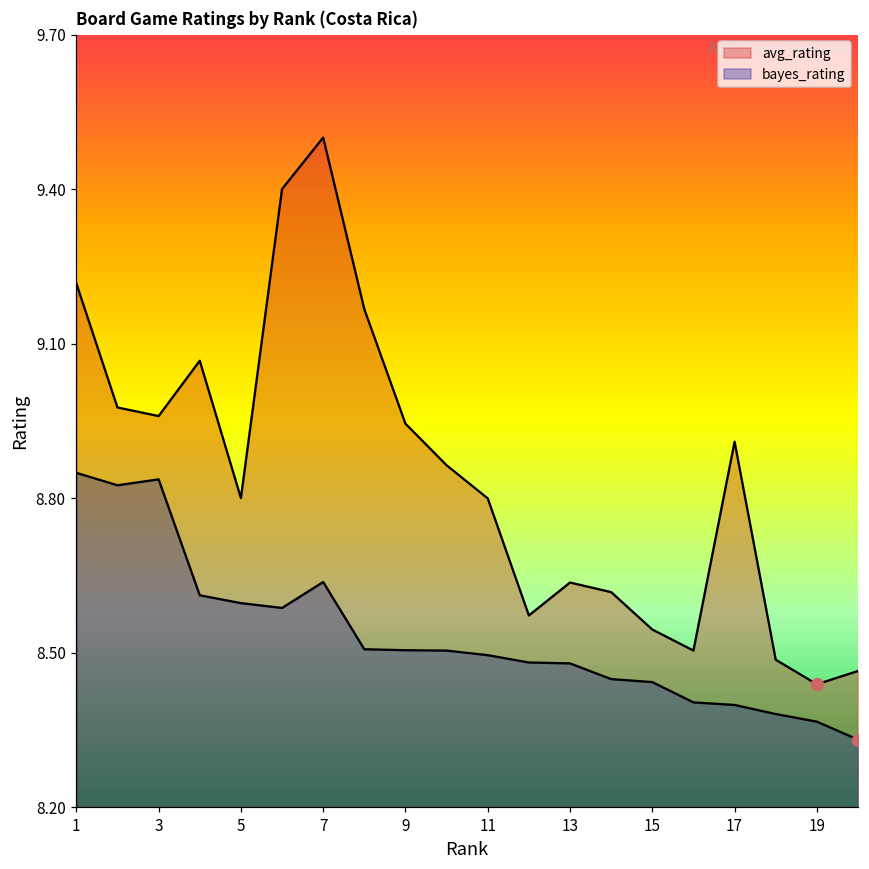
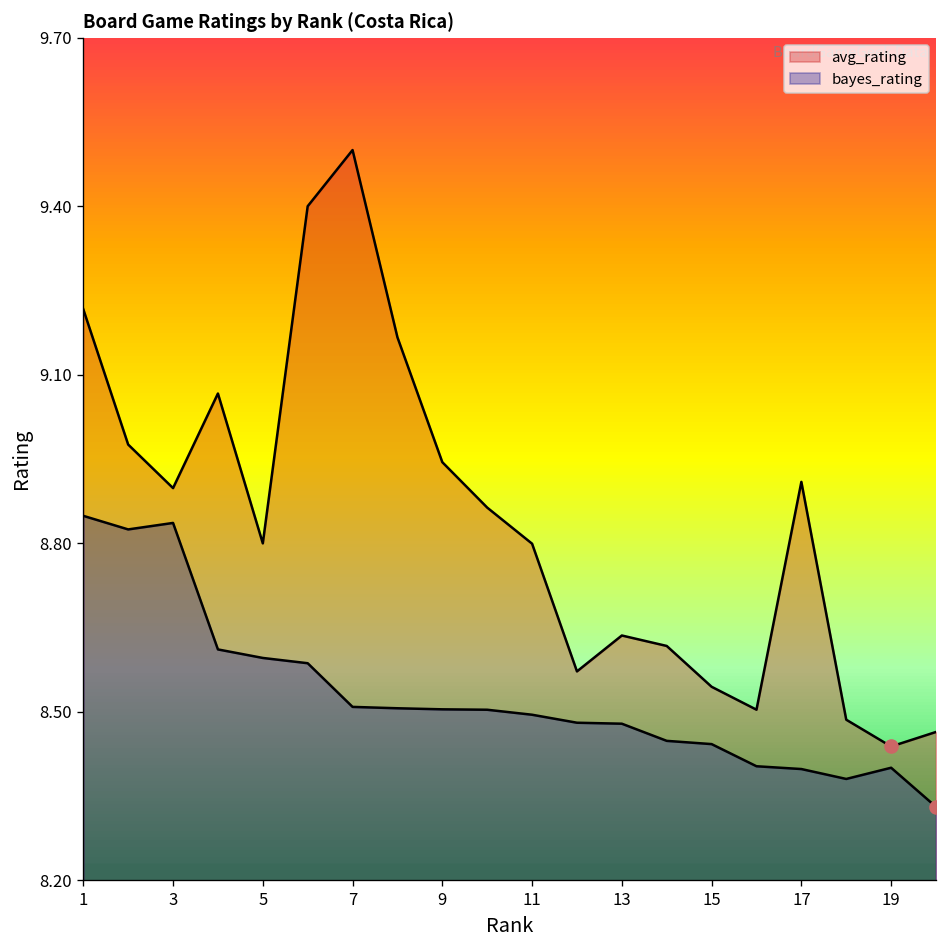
  {
    "avg_rating": {
      "1": 9.22,
-     "3": 8.96,
+     "3": 8.90,
      "5": 8.80,
      "7": 9.50,
      "9": 8.94,
      "11": 8.80,
      "13": 8.64,
      "15": 8.54,
      "17": 8.91
    },
    "bayes_rating": {
      "1": 8.85,
      "3": 8.84,
      "5": 8.60,
-     "7": 8.64,
+     "7": 8.51,
      "9": 8.50,
      "11": 8.49,
      "13": 8.48,
      "15": 8.44,
      "17": 8.40,
-     "19": 8.37
+     "19": 8.40
    }
  }
